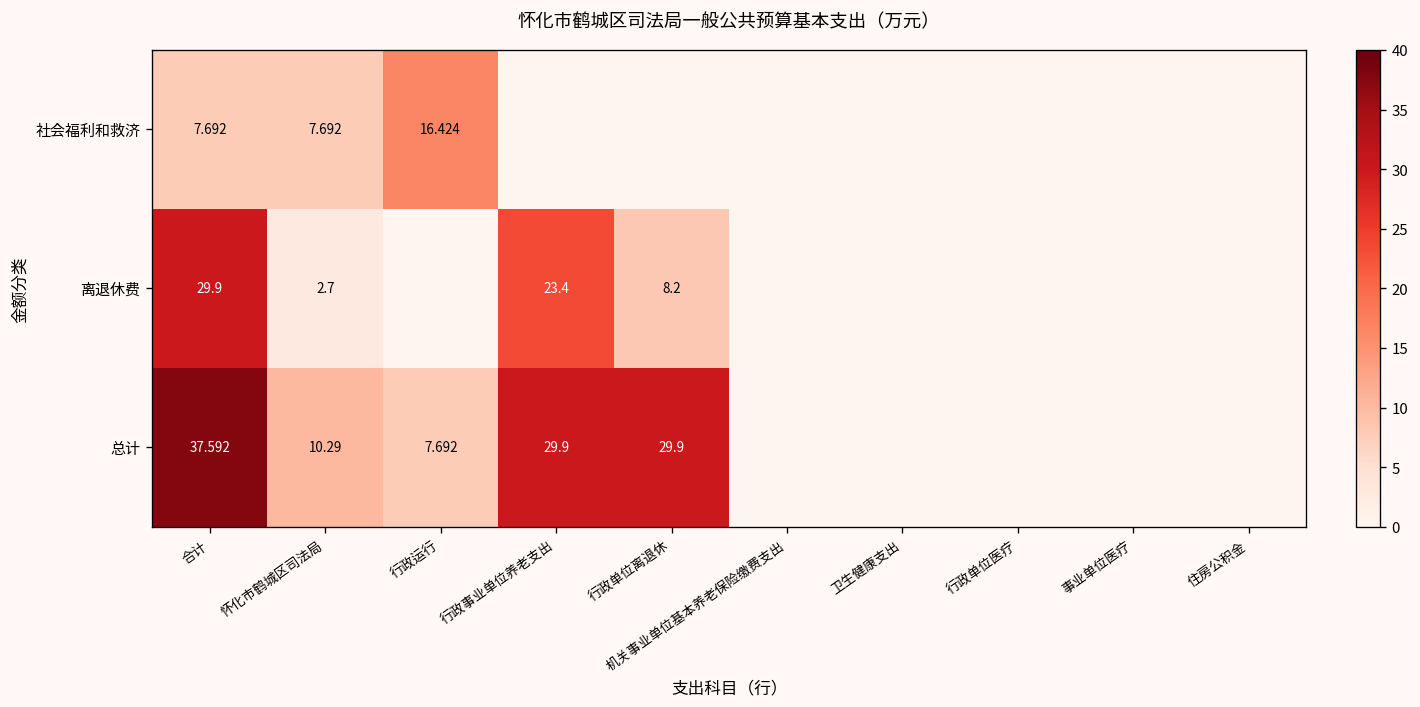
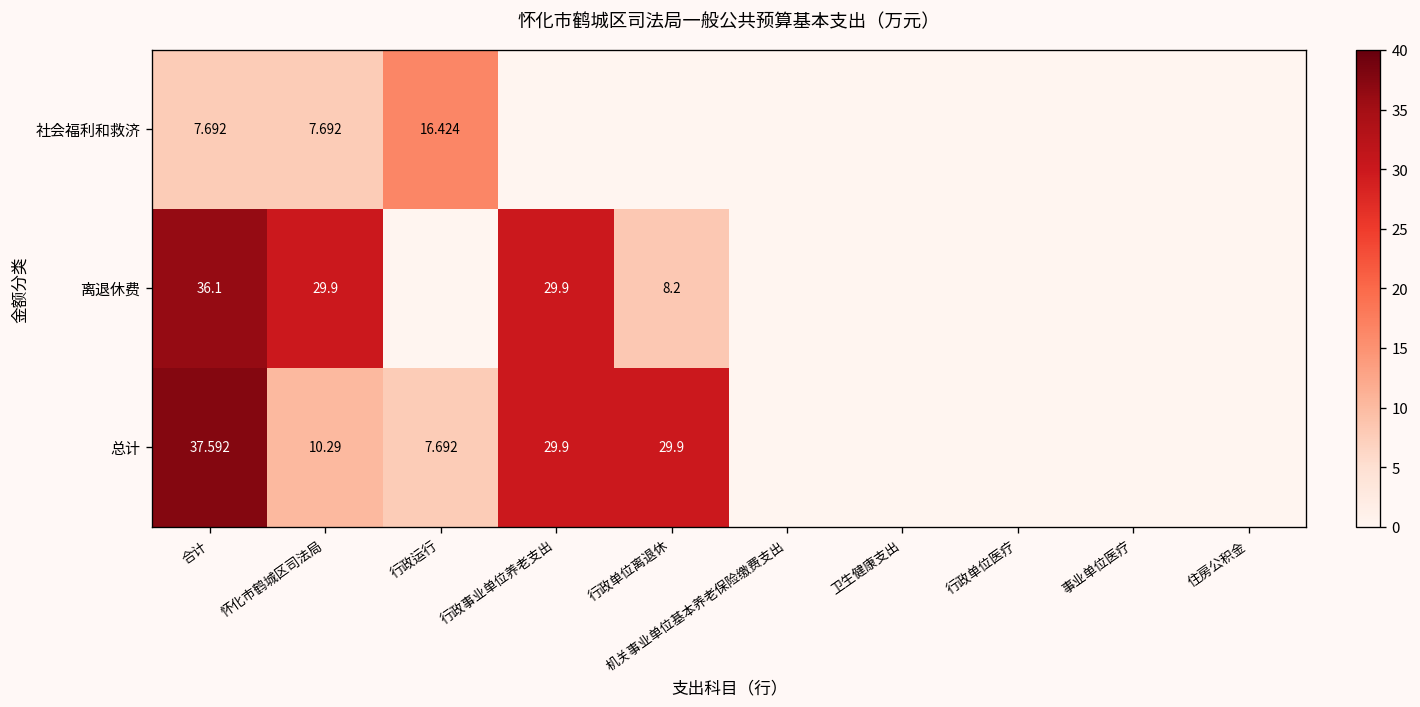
  {
    "社会福利和救济": {
      "合计": 7.692,
      "怀化市鹤城区司法局": 7.692,
      "行政运行": 16.424
    },
    "离退休费": {
-     "合计": 29.9,
-     "怀化市鹤城区司法局": 2.7,
-     "行政事业单位养老支出": 23.4,
+     "合计": 36.1,
+     "怀化市鹤城区司法局": 29.9,
+     "行政事业单位养老支出": 29.9,
      "行政单位离退休": 8.2
    },
    "总计": {
      "合计": 37.592,
      "怀化市鹤城区司法局": 10.29,
      "行政运行": 7.692,
      "行政事业单位养老支出": 29.9,
      "行政单位离退休": 29.9
    }
  }
